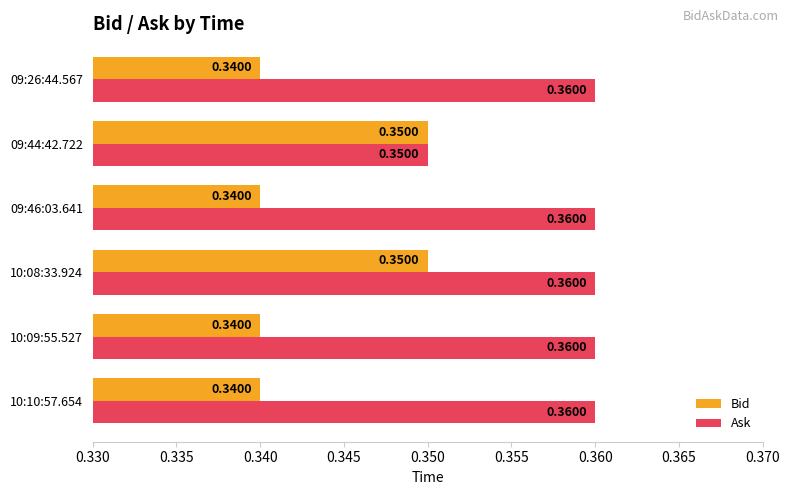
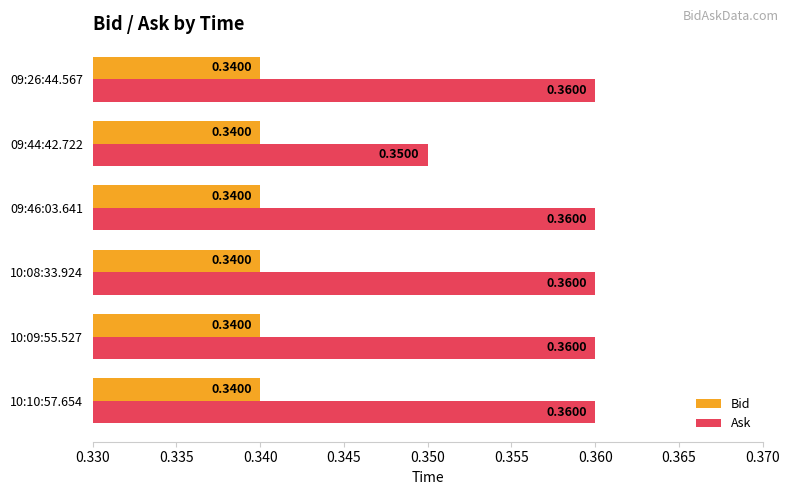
  {
    "Bid": {
      "09:26:44.567": 0.3400,
-     "09:44:42.722": 0.3500,
+     "09:44:42.722": 0.3400,
      "09:46:03.641": 0.3400,
-     "10:08:33.924": 0.3500,
+     "10:08:33.924": 0.3400,
      "10:09:55.527": 0.3400,
      "10:10:57.654": 0.3400
    },
    "Ask": {
      "09:26:44.567": 0.3600,
      "09:44:42.722": 0.3500,
      "09:46:03.641": 0.3600,
      "10:08:33.924": 0.3600,
      "10:09:55.527": 0.3600,
      "10:10:57.654": 0.3600
    }
  }
